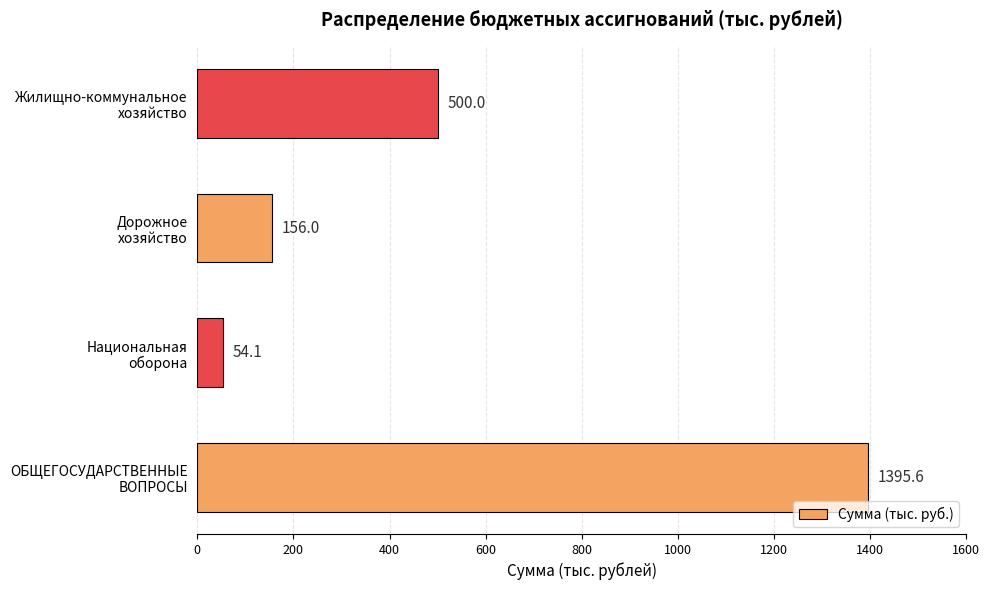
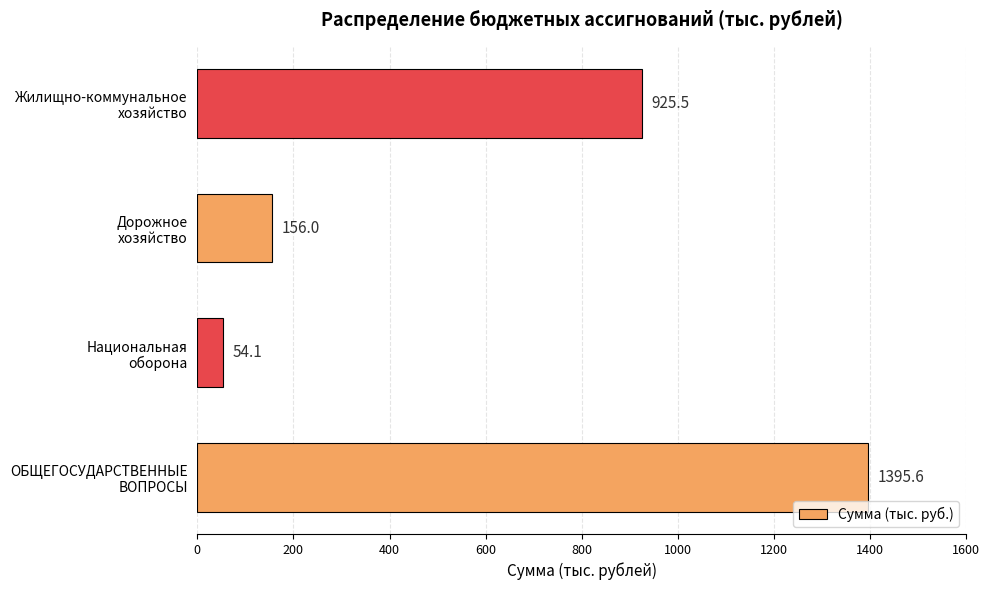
  {
-   "Жилищно-коммунальное хозяйство": 500.0,
+   "Жилищно-коммунальное хозяйство": 925.5,
    "Дорожное хозяйство": 156.0,
    "Национальная оборона": 54.1,
    "ОБЩЕГОСУДАРСТВЕННЫЕ ВОПРОСЫ": 1395.6
  }
